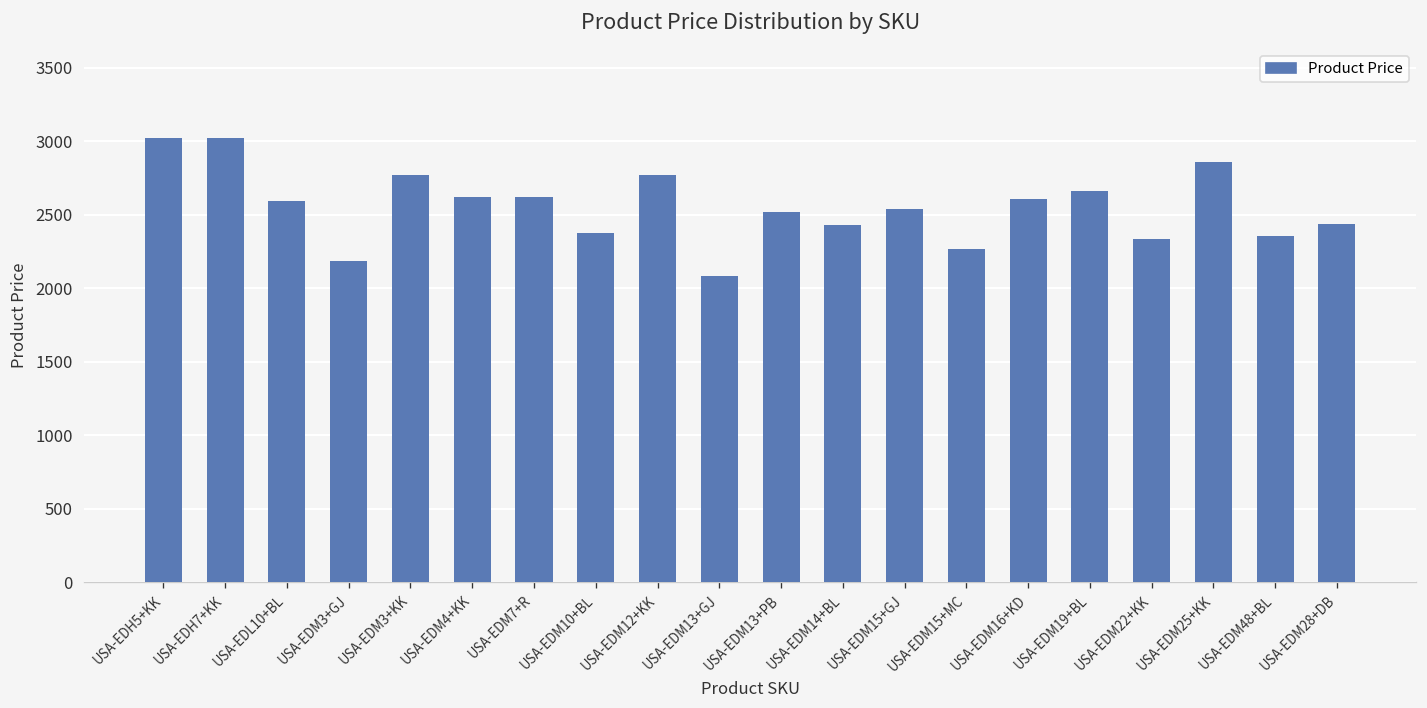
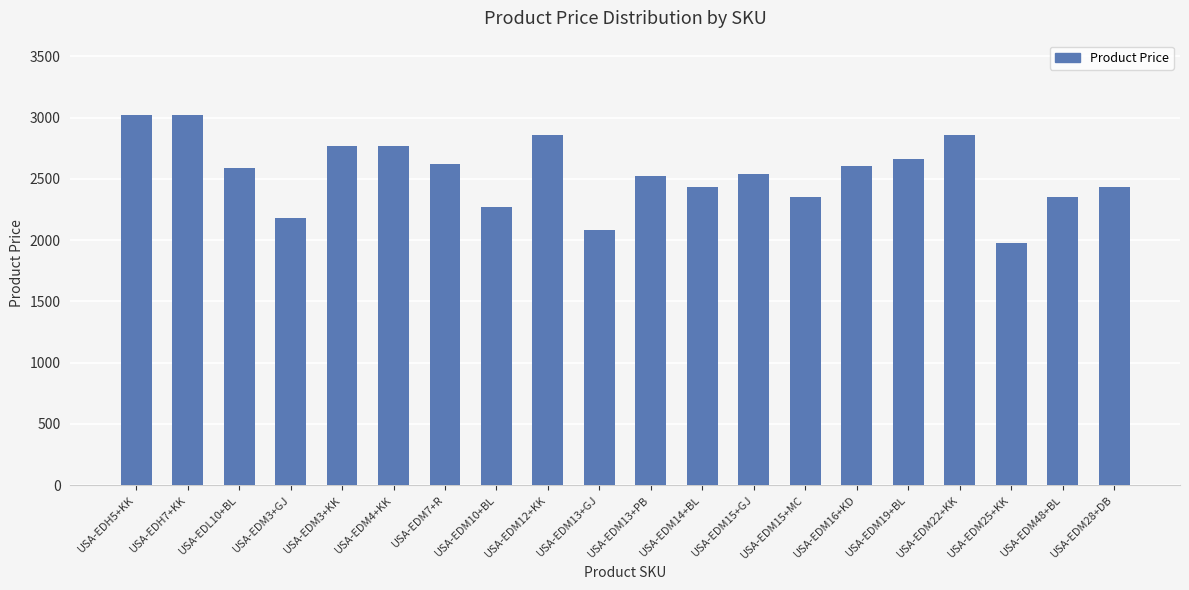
  {
    "USA-EDH5+KK": 3020,
    "USA-EDH7+KK": 3020,
    "USA-EDL10+BL": 2590,
    "USA-EDM3+GJ": 2180,
    "USA-EDM3+KK": 2770,
-   "USA-EDM4+KK": 2620,
+   "USA-EDM4+KK": 2770,
    "USA-EDM7+R": 2620,
-   "USA-EDM10+BL": 2380,
-   "USA-EDM12+KK": 2770,
+   "USA-EDM10+BL": 2270,
+   "USA-EDM12+KK": 2850,
    "USA-EDM13+GJ": 2090,
    "USA-EDM13+PB": 2520,
    "USA-EDM14+BL": 2430,
    "USA-EDM15+GJ": 2540,
-   "USA-EDM15+MC": 2260,
+   "USA-EDM15+MC": 2350,
    "USA-EDM16+KD": 2600,
    "USA-EDM19+BL": 2660,
-   "USA-EDM22+KK": 2340,
-   "USA-EDM25+KK": 2860,
+   "USA-EDM22+KK": 2860,
+   "USA-EDM25+KK": 1970,
    "USA-EDM48+BL": 2350,
    "USA-EDM28+DB": 2440
  }
